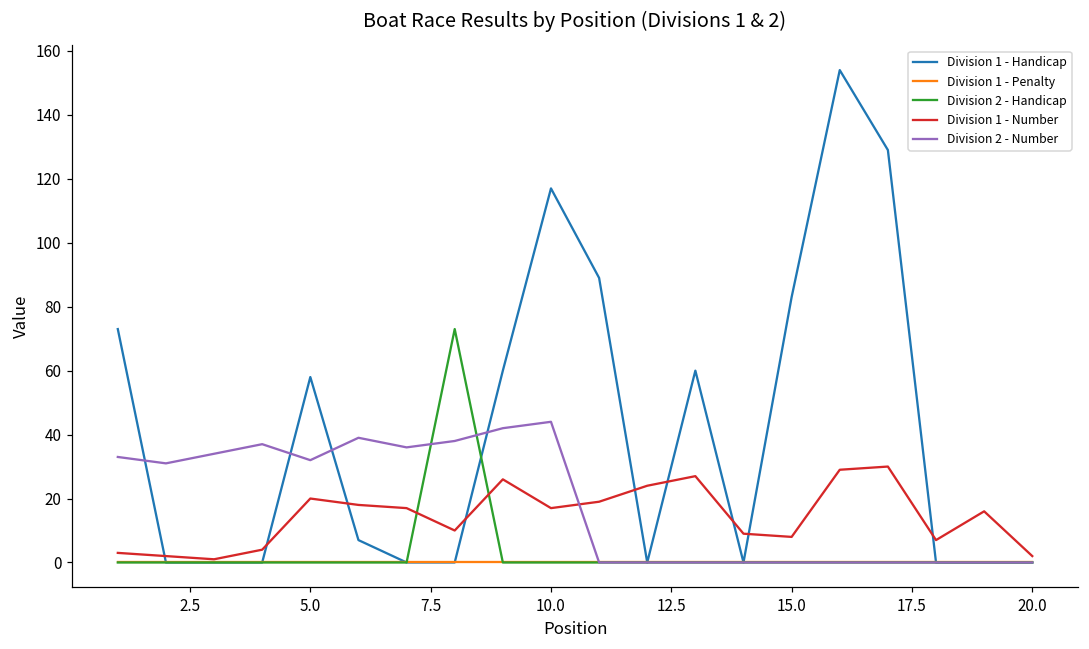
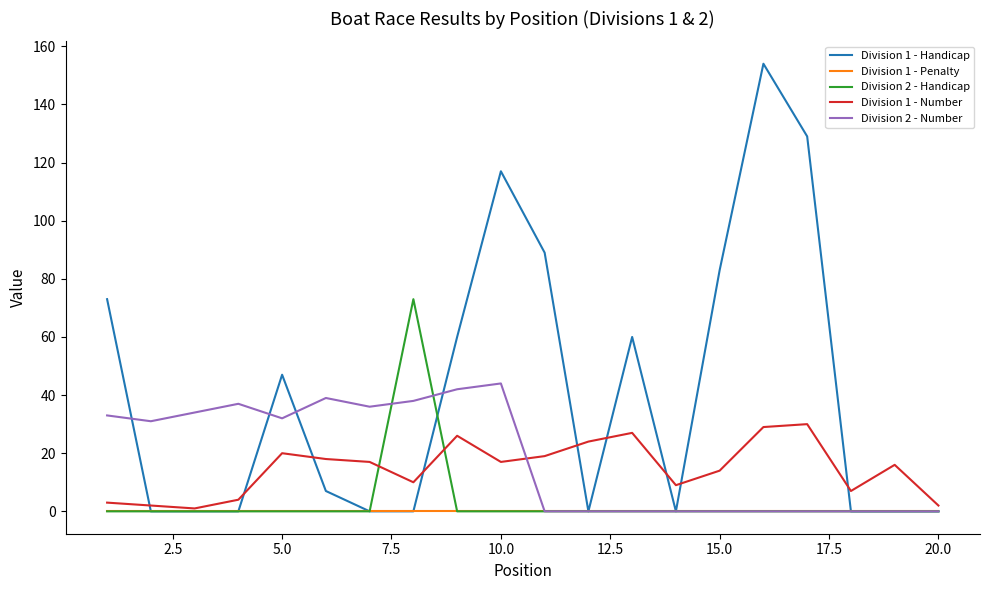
  {
    "Division 1 - Handicap": {
-     "5.0": 58,
+     "5.0": 47,
      "10.0": 117,
      "15.0": 83
    },
    "Division 1 - Number": {
      "5.0": 20,
      "10.0": 17,
-     "15.0": 8,
+     "15.0": 14,
      "20.0": 2
    },
    "Division 2 - Number": {
      "5.0": 32,
      "10.0": 44
    }
  }
